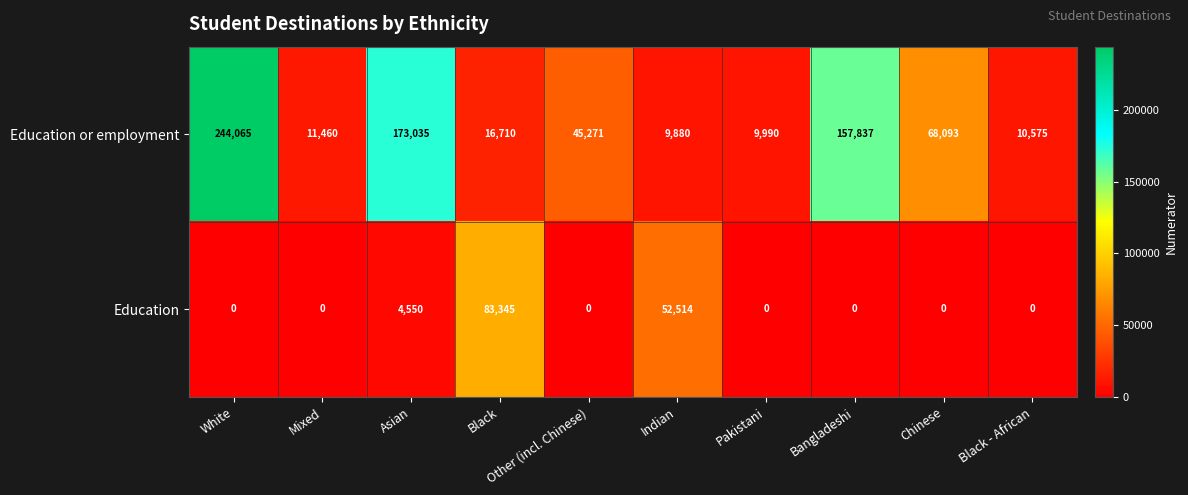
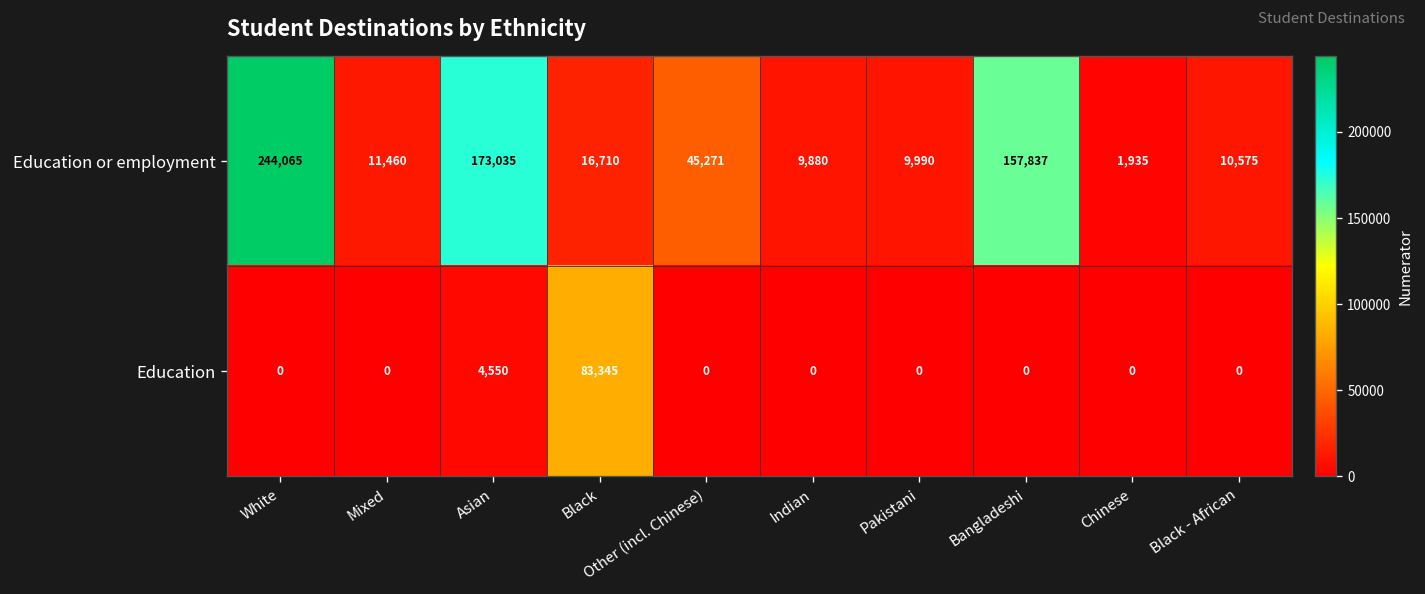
  {
    "Education or employment": {
      "White": "244,065",
      "Mixed": "11,460",
      "Asian": "173,035",
      "Black": "16,710",
      "Other (incl. Chinese)": "45,271",
      "Indian": "9,880",
      "Pakistani": "9,990",
      "Bangladeshi": "157,837",
-     "Chinese": "68,093",
+     "Chinese": "1,935",
      "Black - African": "10,575"
    },
    "Education": {
      "White": "0",
      "Mixed": "0",
      "Asian": "4,550",
      "Black": "83,345",
      "Other (incl. Chinese)": "0",
-     "Indian": "52,514",
+     "Indian": "0",
      "Pakistani": "0",
      "Bangladeshi": "0",
      "Chinese": "0",
      "Black - African": "0"
    }
  }
